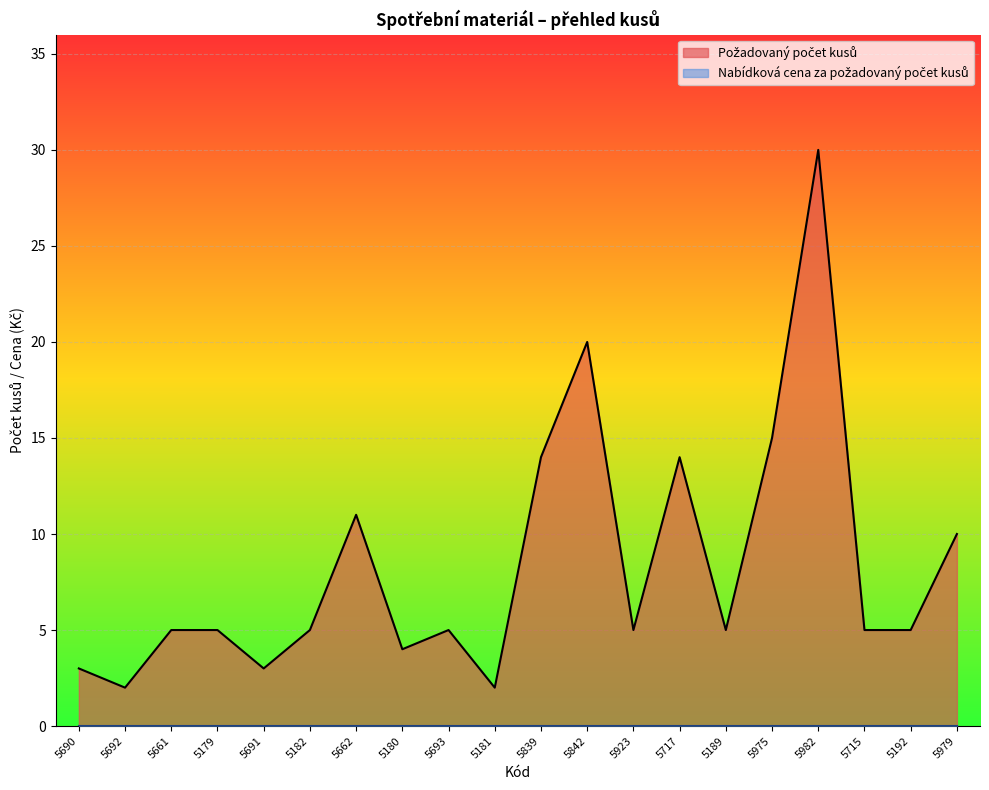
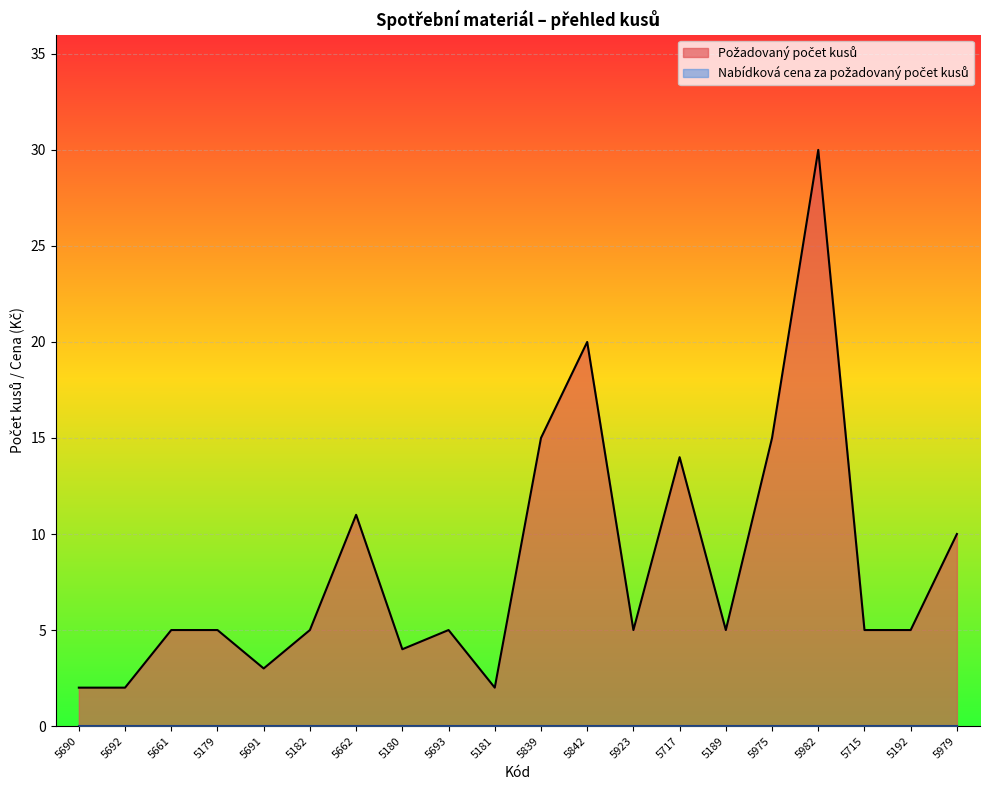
  {
    "Požadovaný počet kusů": {
-     "5690": 3,
+     "5690": 2,
      "5692": 2,
      "5661": 5,
      "5179": 5,
      "5691": 3,
      "5182": 5,
      "5662": 11,
      "5180": 4,
      "5693": 5,
      "5181": 2,
-     "5839": 14,
+     "5839": 15,
      "5842": 20,
      "5923": 5,
      "5717": 14,
      "5189": 5,
      "5975": 15,
      "5982": 30,
      "5715": 5,
      "5192": 5,
      "5979": 10
    },
    "Nabídková cena za požadovaný počet kusů": {
      "5690": 0,
      "5692": 0,
      "5661": 0,
      "5179": 0,
      "5691": 0,
      "5182": 0,
      "5662": 0,
      "5180": 0,
      "5693": 0,
      "5181": 0,
      "5839": 0,
      "5842": 0,
      "5923": 0,
      "5717": 0,
      "5189": 0,
      "5975": 0,
      "5982": 0,
      "5715": 0,
      "5192": 0,
      "5979": 0
    }
  }
